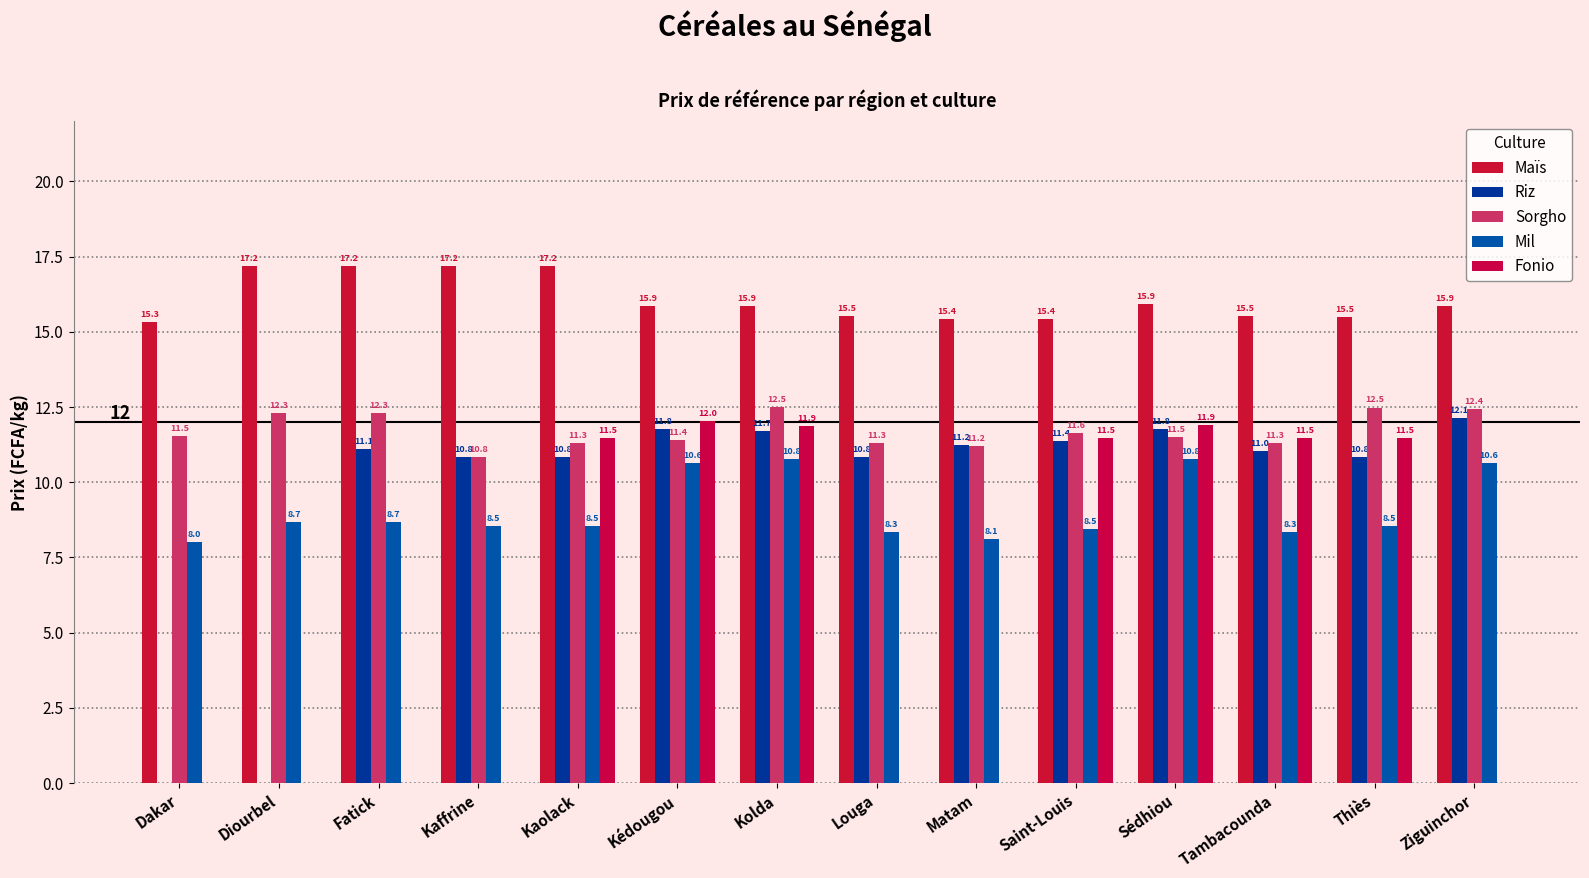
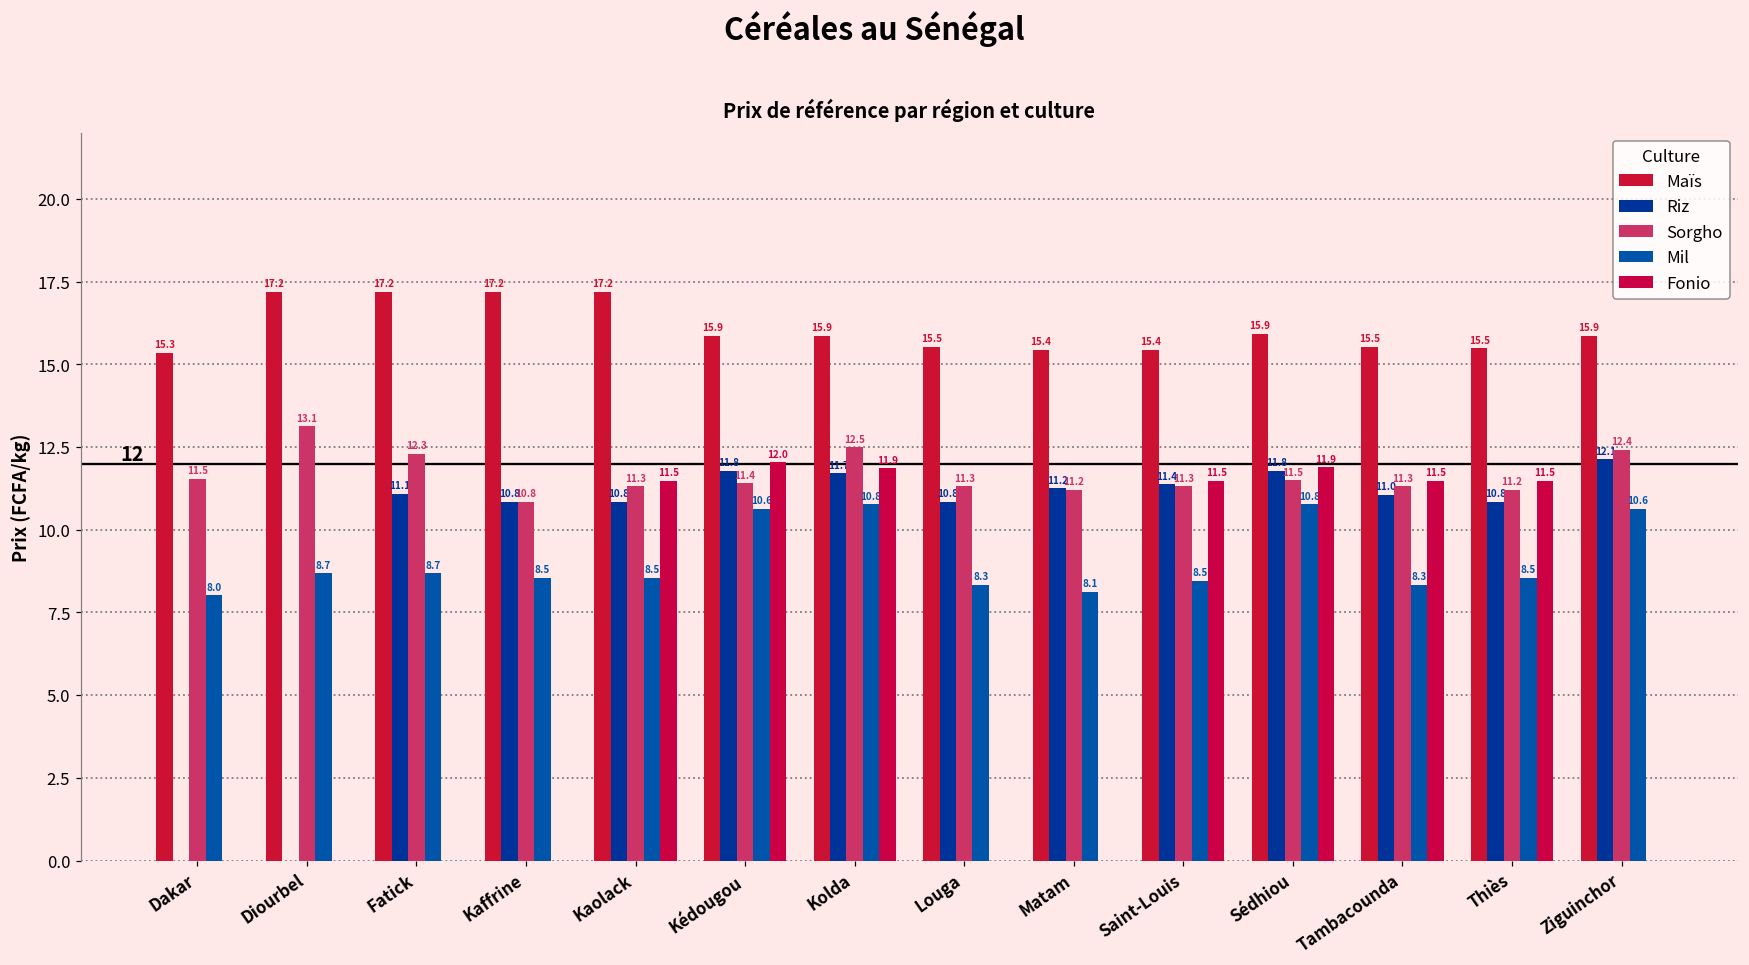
  {
    "Sorgho": {
      "Dakar": 11.5,
-     "Diourbel": 12.3,
+     "Diourbel": 13.1,
      "Fatick": 12.3,
      "Kaolack": 11.3,
      "Kédougou": 11.4,
      "Kolda": 12.5,
      "Louga": 11.3,
-     "Saint-Louis": 11.6,
+     "Saint-Louis": 11.3,
      "Sédhiou": 11.5,
      "Tambacounda": 11.3,
-     "Thiès": 12.5,
+     "Thiès": 11.2,
      "Ziguinchor": 12.4
    }
  }
